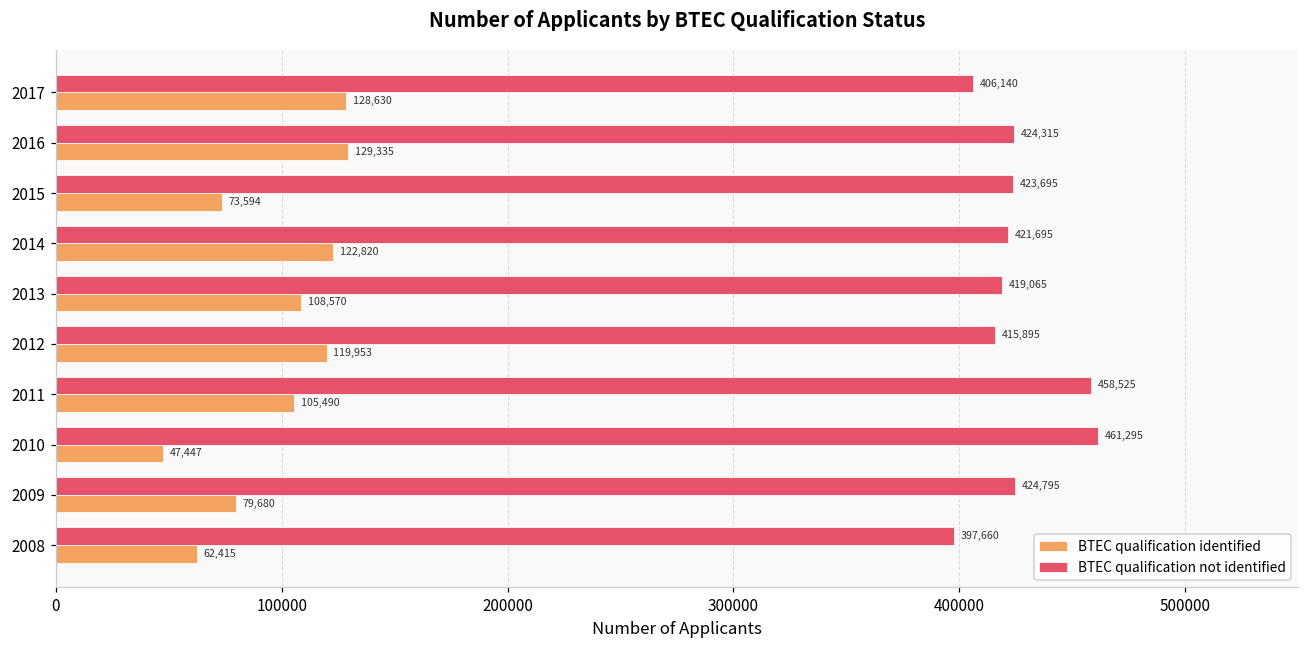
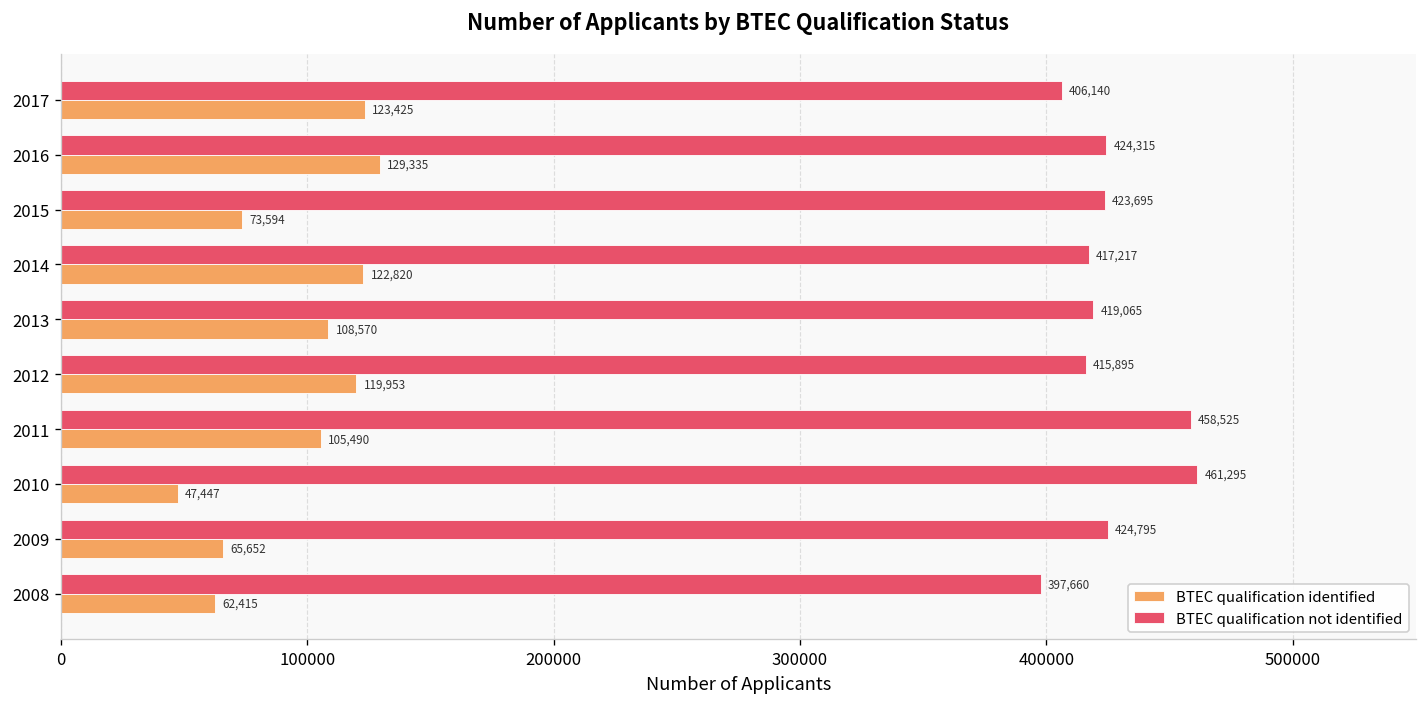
  {
    "BTEC qualification identified": {
-     "2017": "128,630",
+     "2017": "123,425",
      "2016": "129,335",
      "2015": "73,594",
      "2014": "122,820",
      "2013": "108,570",
      "2012": "119,953",
      "2011": "105,490",
      "2010": "47,447",
-     "2009": "79,680",
+     "2009": "65,652",
      "2008": "62,415"
    },
    "BTEC qualification not identified": {
      "2017": "406,140",
      "2016": "424,315",
      "2015": "423,695",
-     "2014": "421,695",
+     "2014": "417,217",
      "2013": "419,065",
      "2012": "415,895",
      "2011": "458,525",
      "2010": "461,295",
      "2009": "424,795",
      "2008": "397,660"
    }
  }
